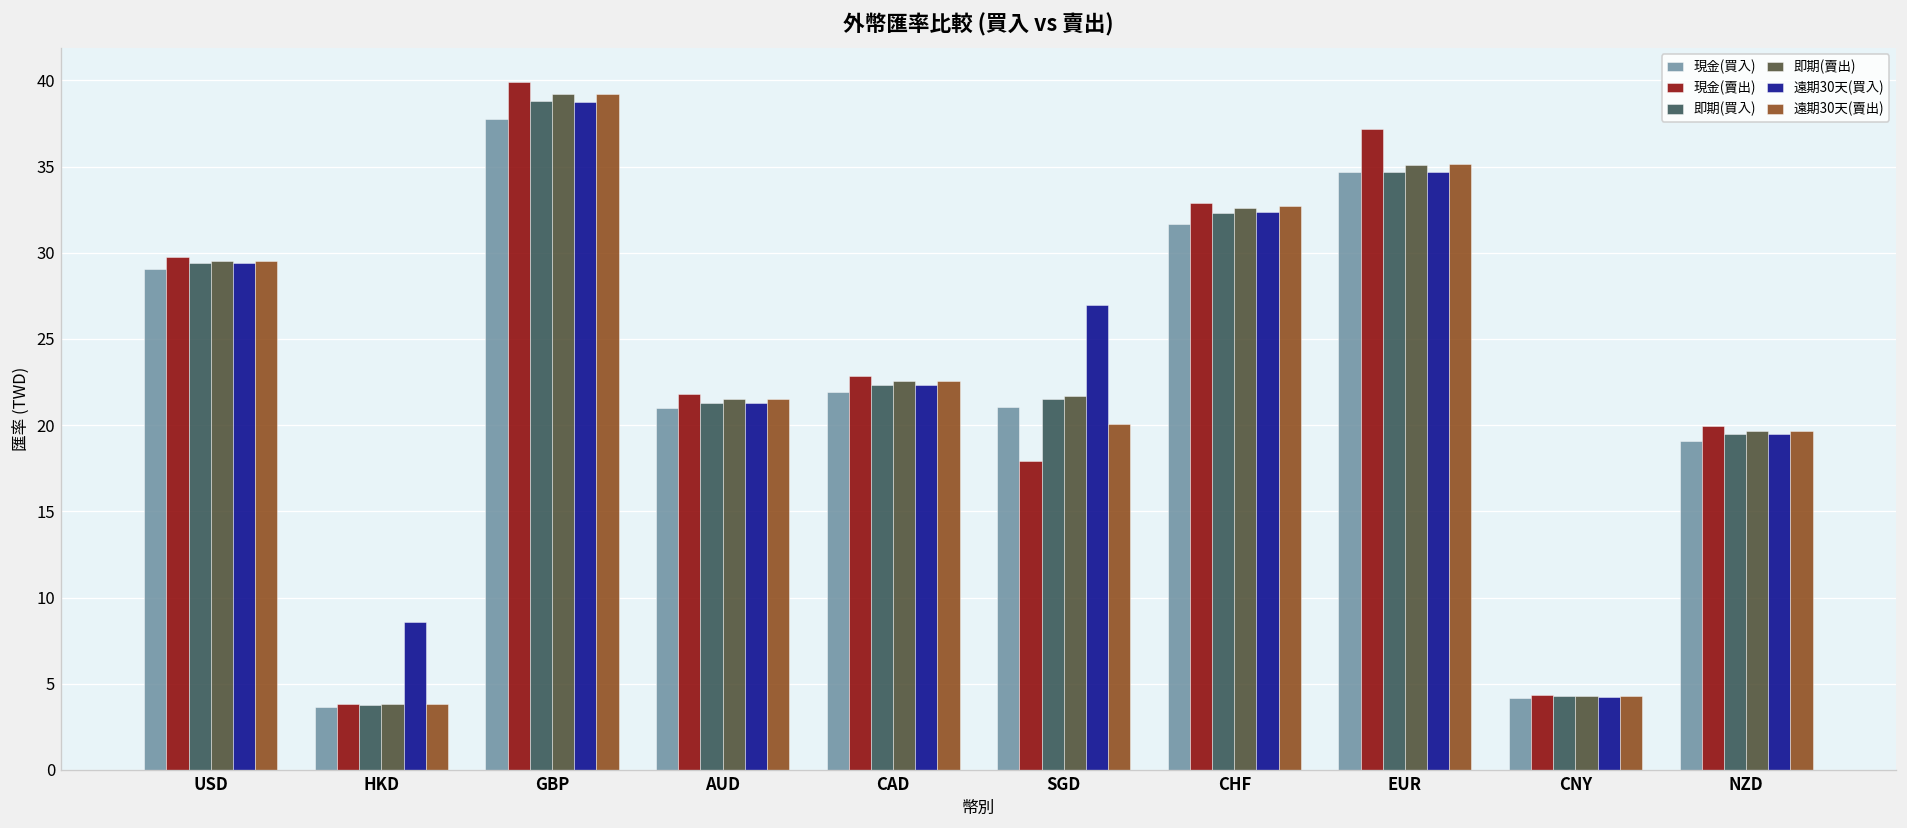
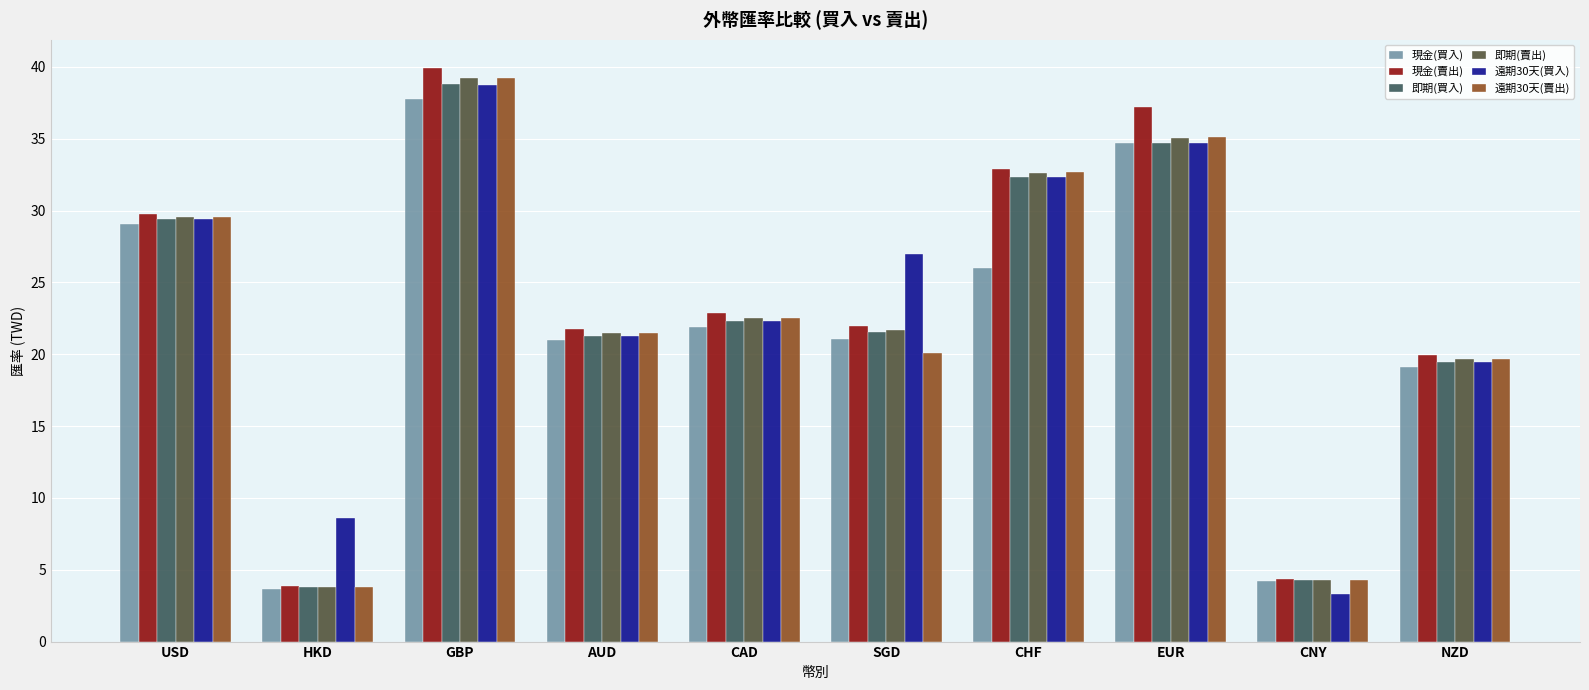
  {
    "現金(買入)": {
      "USD": 29.1,
      "HKD": 3.6,
      "GBP": 37.8,
      "AUD": 21.0,
      "CAD": 21.9,
      "SGD": 21.0,
-     "CHF": 31.7,
+     "CHF": 26.0,
      "EUR": 34.7,
      "CNY": 4.2,
      "NZD": 19.1
    },
    "現金(賣出)": {
      "USD": 29.7,
      "HKD": 3.9,
      "GBP": 39.9,
      "AUD": 21.8,
      "CAD": 22.8,
-     "SGD": 17.9,
+     "SGD": 21.9,
      "CHF": 32.9,
      "EUR": 37.2,
      "CNY": 4.4,
      "NZD": 20.0
    },
    "遠期30天(買入)": {
      "USD": 29.4,
      "HKD": 8.6,
      "GBP": 38.8,
      "AUD": 21.3,
      "CAD": 22.3,
      "SGD": 27.0,
      "CHF": 32.4,
      "EUR": 34.7,
-     "CNY": 4.2,
+     "CNY": 3.3,
      "NZD": 19.5
    },
    "遠期30天(賣出)": {
      "USD": 29.5,
      "HKD": 3.8,
      "GBP": 39.2,
      "AUD": 21.5,
      "CAD": 22.5,
      "SGD": 20.1,
      "CHF": 32.7,
      "EUR": 35.1,
      "CNY": 4.3,
      "NZD": 19.7
    }
  }
